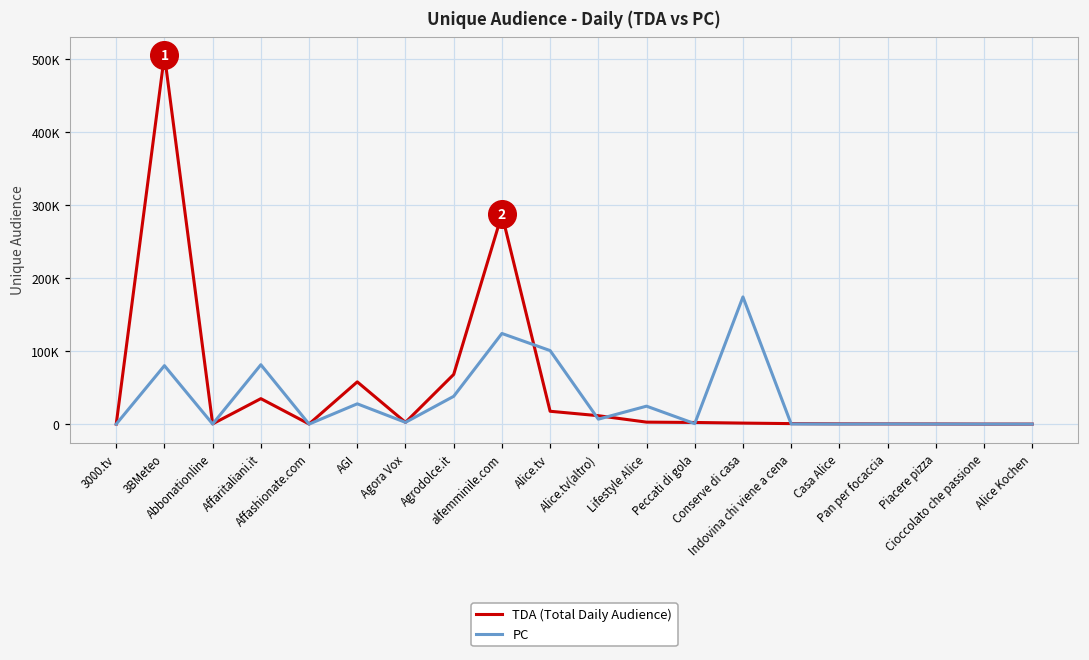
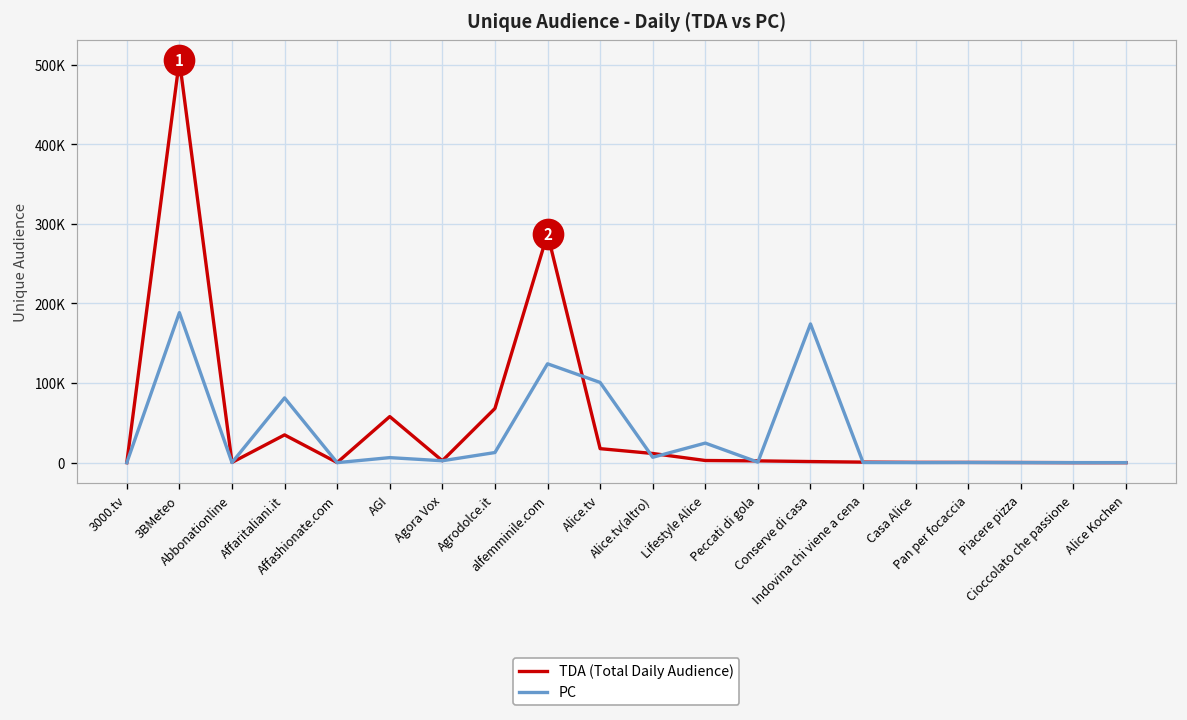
  {
    "PC": {
-     "3BMeteo": 80000,
+     "3BMeteo": 190000,
      "Affaritaliani.it": 80000,
-     "AGI": 30000,
-     "Agrodolce.it": 40000,
+     "AGI": 10000,
+     "Agrodolce.it": 10000,
      "alfemminile.com": 120000,
      "Alice.tv": 100000,
      "Alice.tv(altro)": 10000,
      "Lifestyle Alice": 20000,
      "Conserve di casa": 170000
    }
  }
